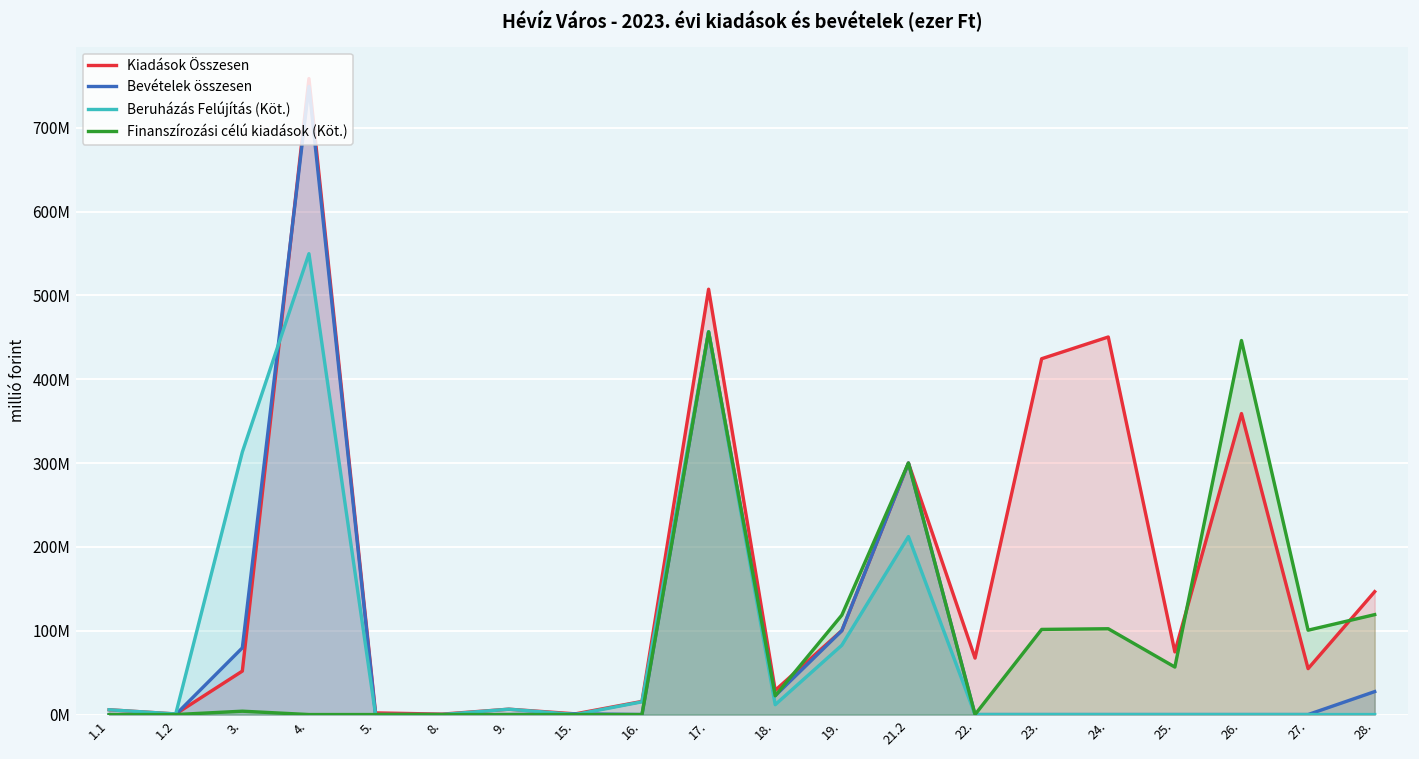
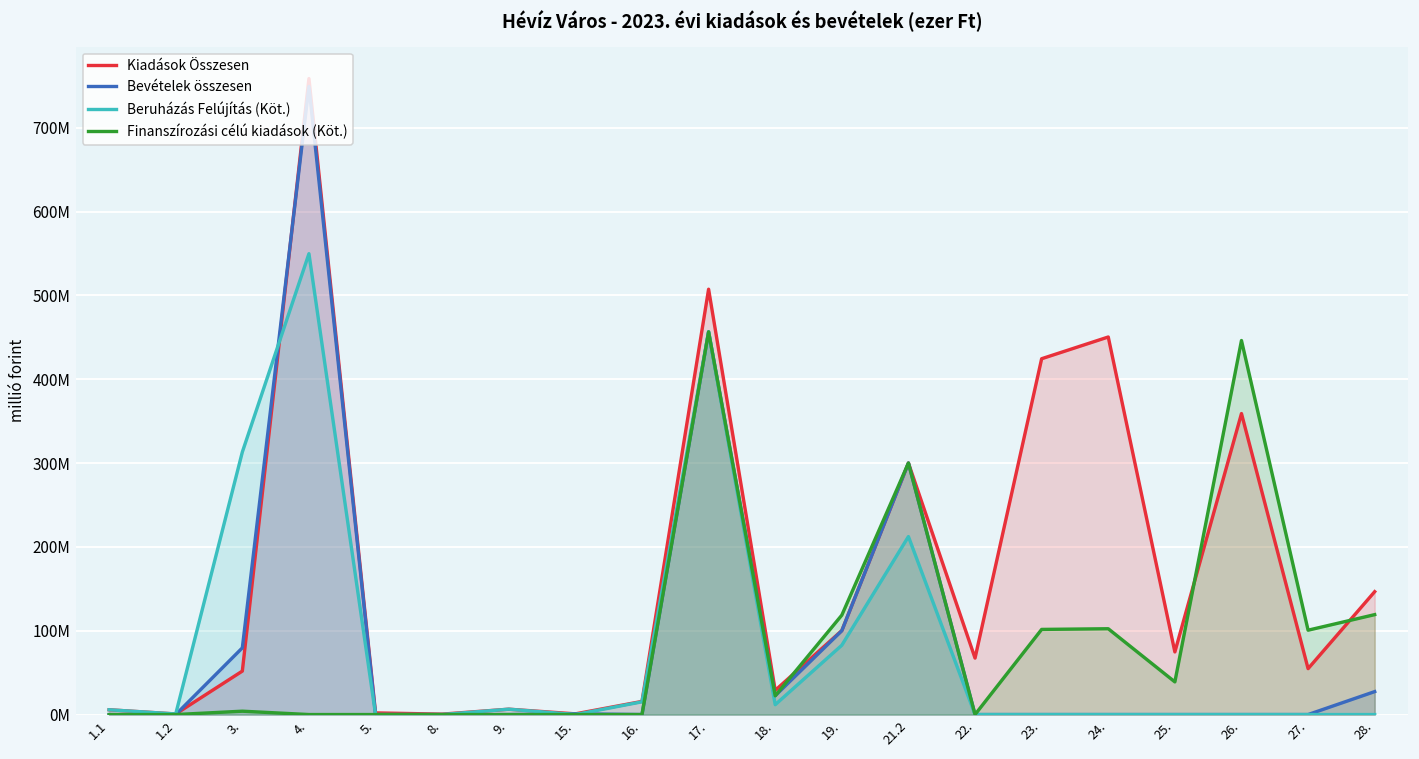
  {
    "Kiadások Összesen": {
      "3.": 50000000,
      "17.": 510000000,
      "18.": 30000000,
      "22.": 70000000,
      "23.": 420000000,
      "24.": 450000000,
      "25.": 70000000,
      "26.": 360000000,
      "27.": 50000000,
      "28.": 150000000
    },
    "Bevételek összesen": {
      "3.": 80000000,
      "28.": 30000000
    },
    "Beruházás Felújítás (Köt.)": {
      "3.": 310000000,
      "4.": 550000000,
      "18.": 10000000,
      "19.": 80000000,
      "21.2": 210000000,
      "28.": 0
    },
    "Finanszírozási célú kiadások (Köt.)": {
      "3.": 0,
      "4.": 0,
      "19.": 120000000,
      "23.": 100000000,
      "24.": 100000000,
-     "25.": 60000000,
+     "25.": 40000000,
      "26.": 450000000,
      "27.": 100000000,
      "28.": 120000000
    }
  }
